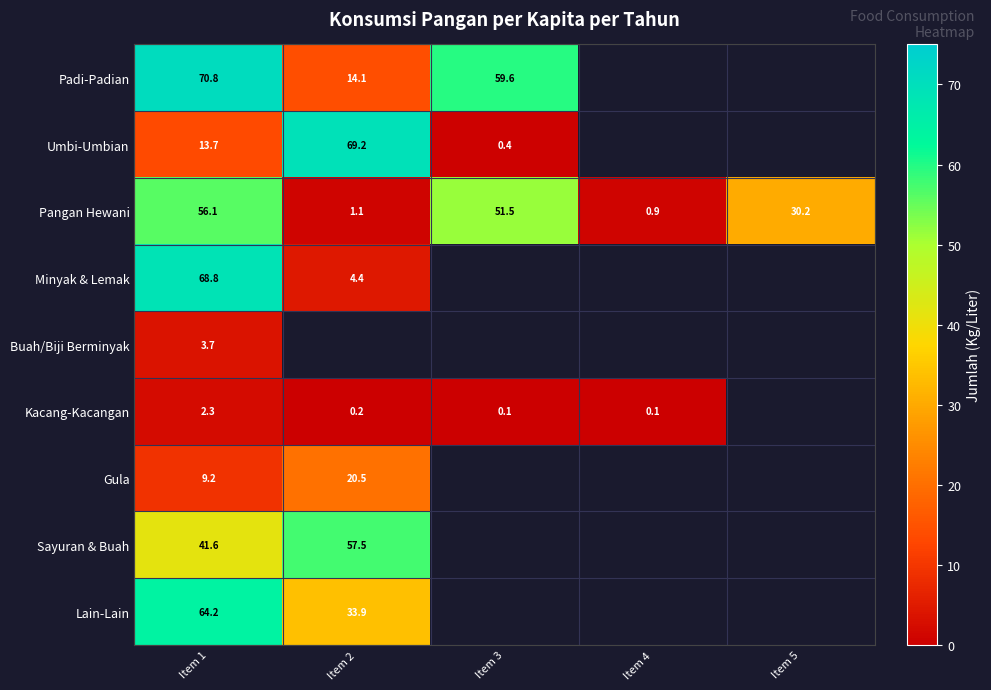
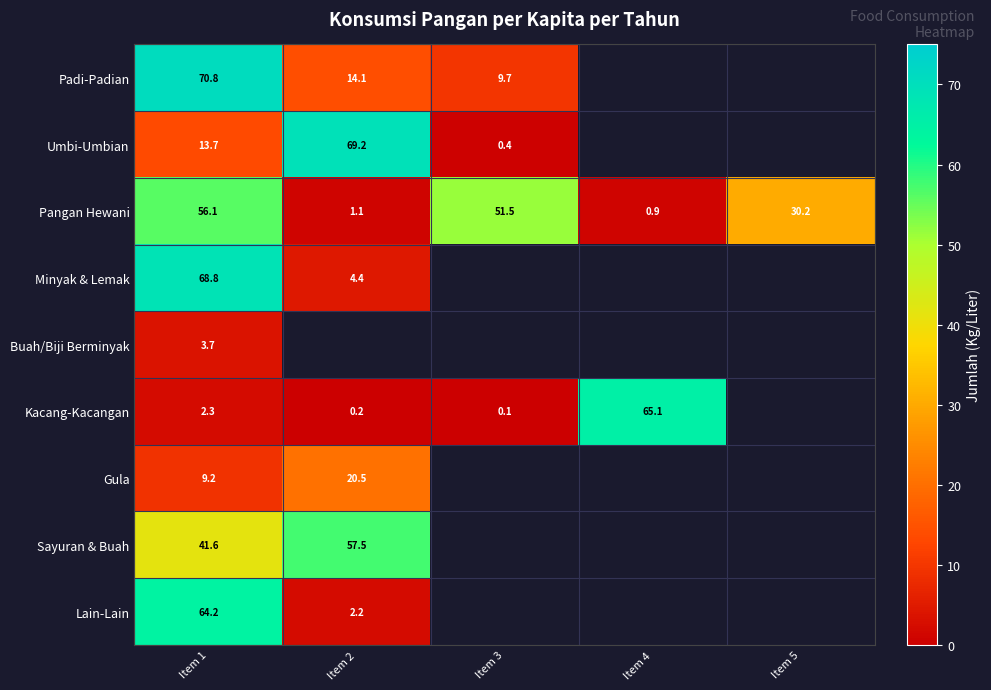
  {
    "Padi-Padian": {
      "Item 1": 70.8,
      "Item 2": 14.1,
-     "Item 3": 59.6
+     "Item 3": 9.7
    },
    "Umbi-Umbian": {
      "Item 1": 13.7,
      "Item 2": 69.2,
      "Item 3": 0.4
    },
    "Pangan Hewani": {
      "Item 1": 56.1,
      "Item 2": 1.1,
      "Item 3": 51.5,
      "Item 4": 0.9,
      "Item 5": 30.2
    },
    "Minyak & Lemak": {
      "Item 1": 68.8,
      "Item 2": 4.4
    },
    "Buah/Biji Berminyak": {
      "Item 1": 3.7
    },
    "Kacang-Kacangan": {
      "Item 1": 2.3,
      "Item 2": 0.2,
      "Item 3": 0.1,
-     "Item 4": 0.1
+     "Item 4": 65.1
    },
    "Gula": {
      "Item 1": 9.2,
      "Item 2": 20.5
    },
    "Sayuran & Buah": {
      "Item 1": 41.6,
      "Item 2": 57.5
    },
    "Lain-Lain": {
      "Item 1": 64.2,
-     "Item 2": 33.9
+     "Item 2": 2.2
    }
  }
